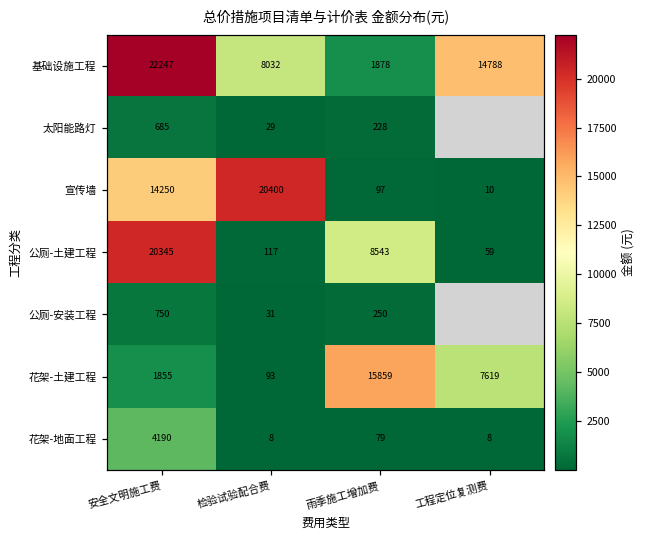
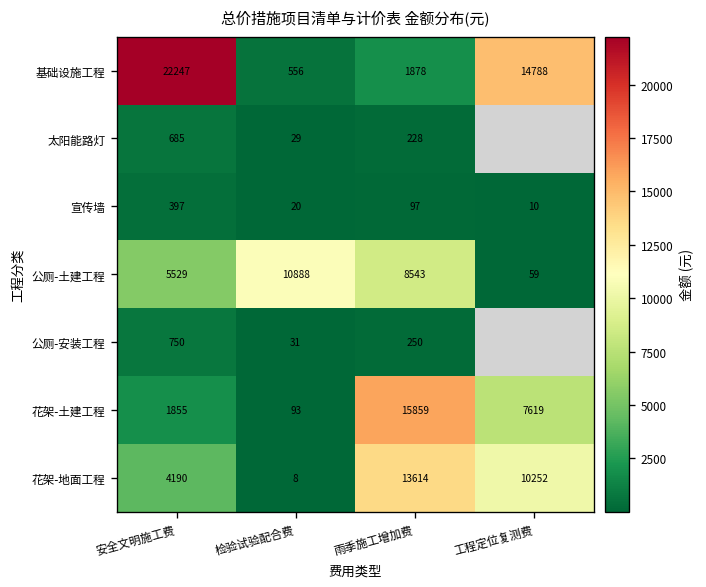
  {
    "基础设施工程": {
      "安全文明施工费": 22247,
-     "检验试验配合费": 8032,
+     "检验试验配合费": 556,
      "雨季施工增加费": 1878,
      "工程定位复测费": 14788
    },
    "太阳能路灯": {
      "安全文明施工费": 685,
      "检验试验配合费": 29,
      "雨季施工增加费": 228
    },
    "宣传墙": {
-     "安全文明施工费": 14250,
-     "检验试验配合费": 20400,
+     "安全文明施工费": 397,
+     "检验试验配合费": 20,
      "雨季施工增加费": 97,
      "工程定位复测费": 10
    },
    "公厕-土建工程": {
-     "安全文明施工费": 20345,
-     "检验试验配合费": 117,
+     "安全文明施工费": 5529,
+     "检验试验配合费": 10888,
      "雨季施工增加费": 8543,
      "工程定位复测费": 59
    },
    "公厕-安装工程": {
      "安全文明施工费": 750,
      "检验试验配合费": 31,
      "雨季施工增加费": 250
    },
    "花架-土建工程": {
      "安全文明施工费": 1855,
      "检验试验配合费": 93,
      "雨季施工增加费": 15859,
      "工程定位复测费": 7619
    },
    "花架-地面工程": {
      "安全文明施工费": 4190,
      "检验试验配合费": 8,
-     "雨季施工增加费": 79,
-     "工程定位复测费": 8
+     "雨季施工增加费": 13614,
+     "工程定位复测费": 10252
    }
  }
